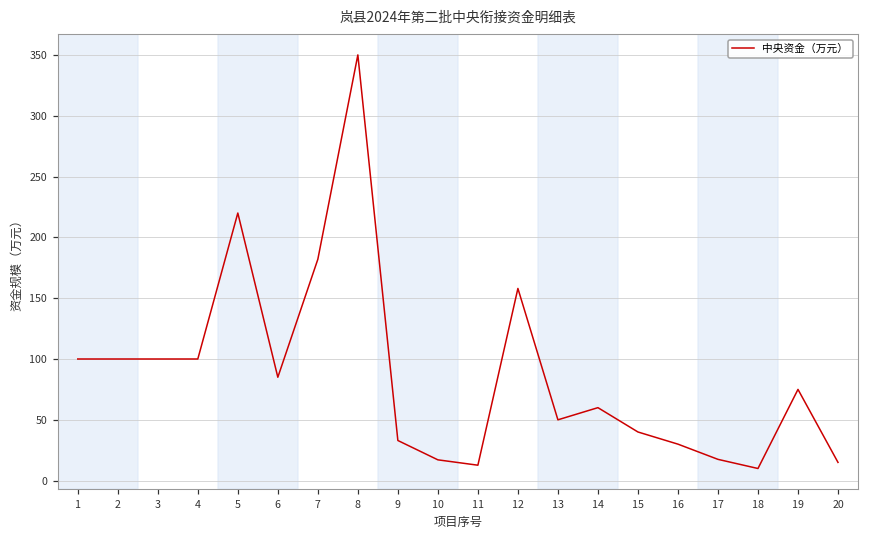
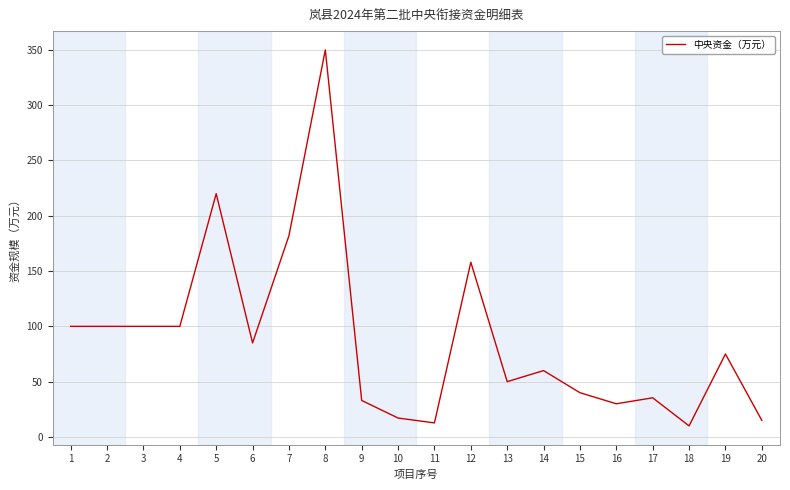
  {
    "1": 100,
    "2": 100,
    "3": 100,
    "4": 100,
    "5": 220,
    "6": 85,
    "7": 182,
    "8": 350,
    "9": 33,
    "10": 17,
    "11": 13,
    "12": 158,
    "13": 50,
    "14": 60,
    "15": 40,
    "16": 30,
-   "17": 18,
+   "17": 35,
    "18": 10,
    "19": 75,
    "20": 15
  }
